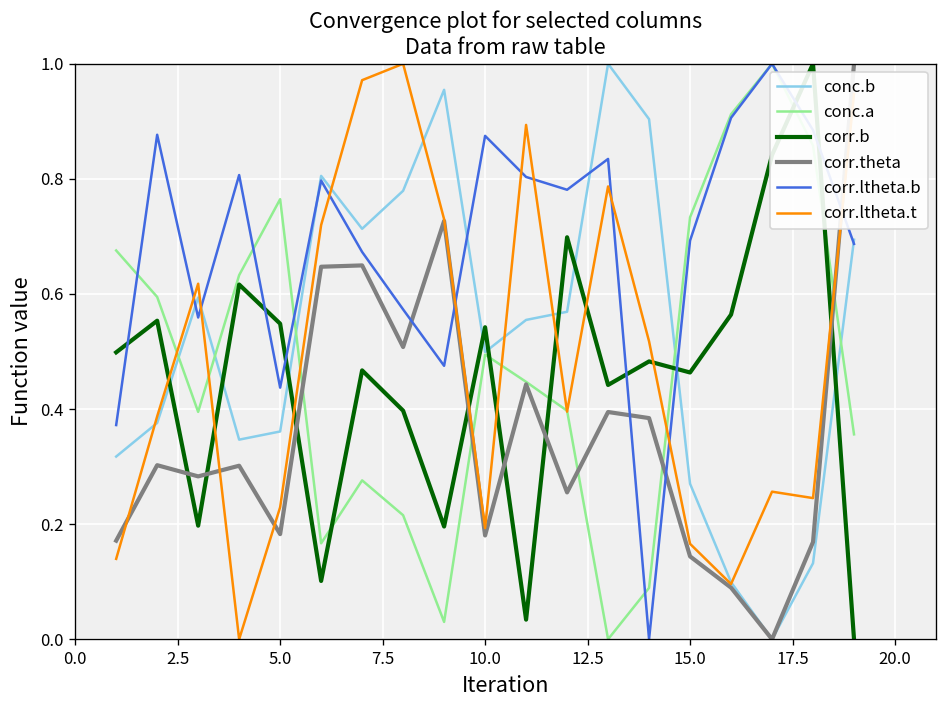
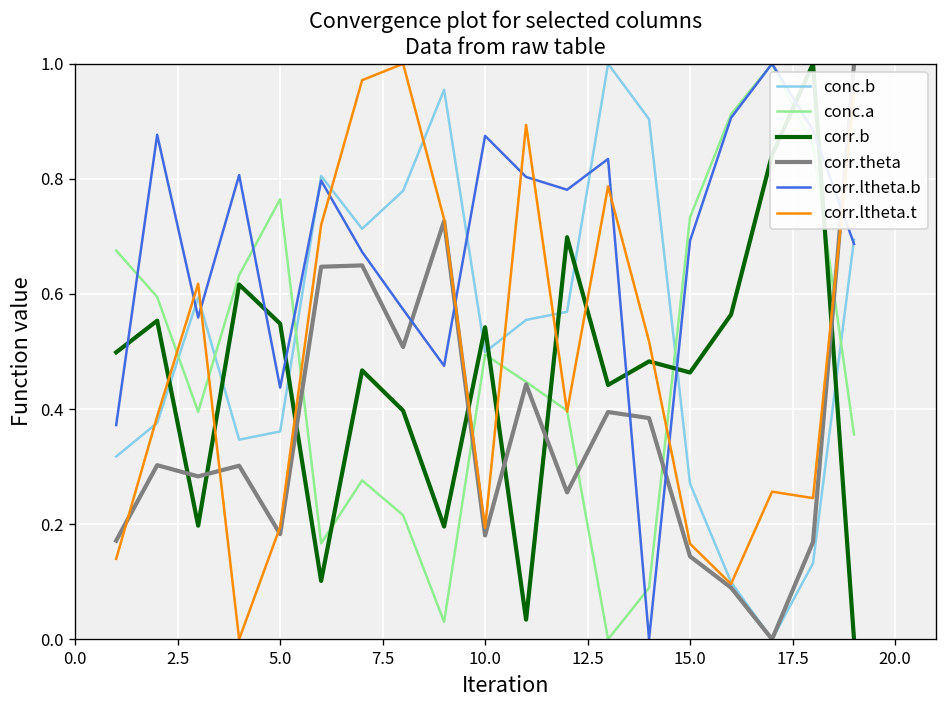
  {
    "conc.b": {
      "5.0": 0.36,
      "15.0": 0.27
    },
    "conc.a": {
      "5.0": 0.76,
      "15.0": 0.73
    },
    "corr.b": {
      "5.0": 0.55,
      "10.0": 0.54,
      "15.0": 0.46
    },
    "corr.theta": {
      "5.0": 0.18,
      "10.0": 0.18,
      "15.0": 0.14
    },
    "corr.ltheta.b": {
      "5.0": 0.44,
      "10.0": 0.87,
      "15.0": 0.69
    },
    "corr.ltheta.t": {
-     "5.0": 0.23,
+     "5.0": 0.20,
      "10.0": 0.19,
      "15.0": 0.17
    }
  }
